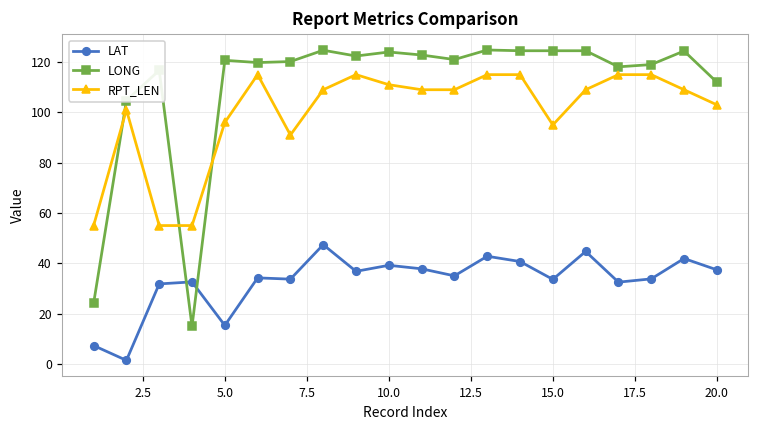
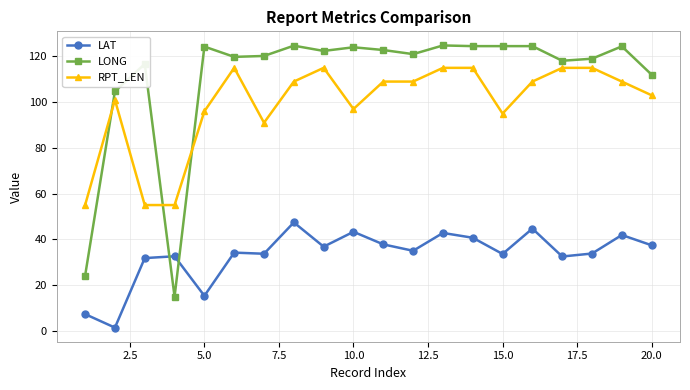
  {
    "LAT": {
      "5.0": 15,
-     "10.0": 39,
+     "10.0": 43,
      "15.0": 34,
      "20.0": 37
    },
    "LONG": {
-     "5.0": 121,
+     "5.0": 124,
      "10.0": 124,
      "15.0": 125,
      "20.0": 112
    },
    "RPT_LEN": {
      "5.0": 96,
-     "10.0": 111,
+     "10.0": 97,
      "15.0": 95,
      "20.0": 103
    }
  }
